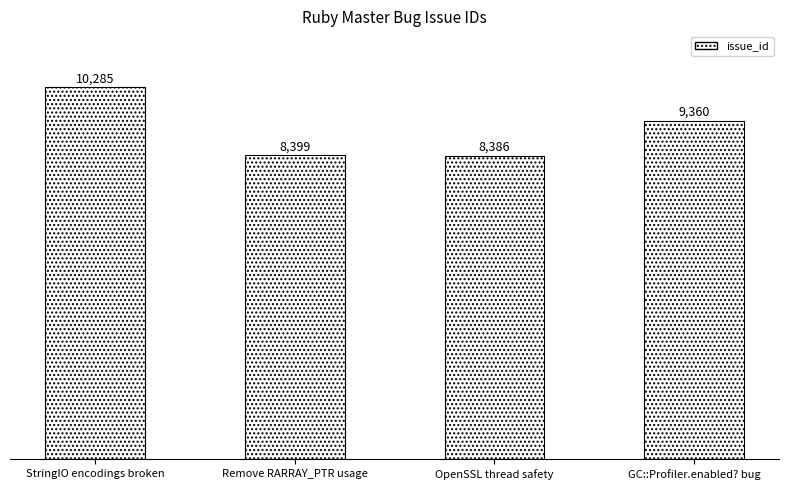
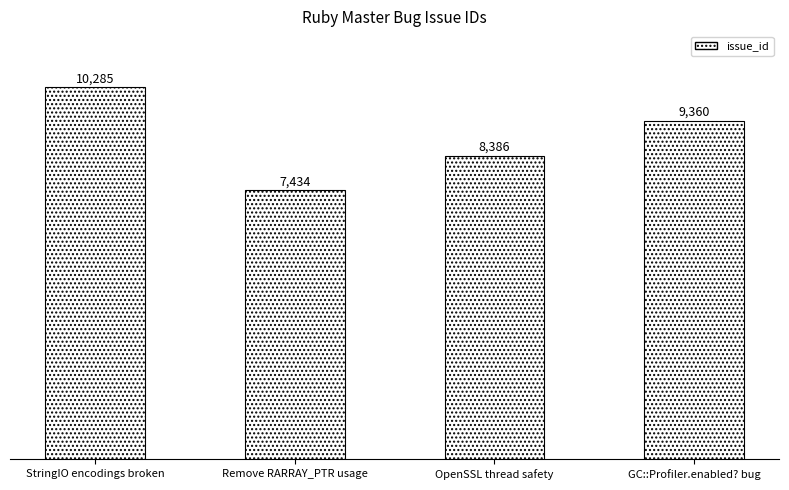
  {
    "StringIO encodings broken": "10,285",
-   "Remove RARRAY_PTR usage": "8,399",
+   "Remove RARRAY_PTR usage": "7,434",
    "OpenSSL thread safety": "8,386",
    "GC::Profiler.enabled? bug": "9,360"
  }
